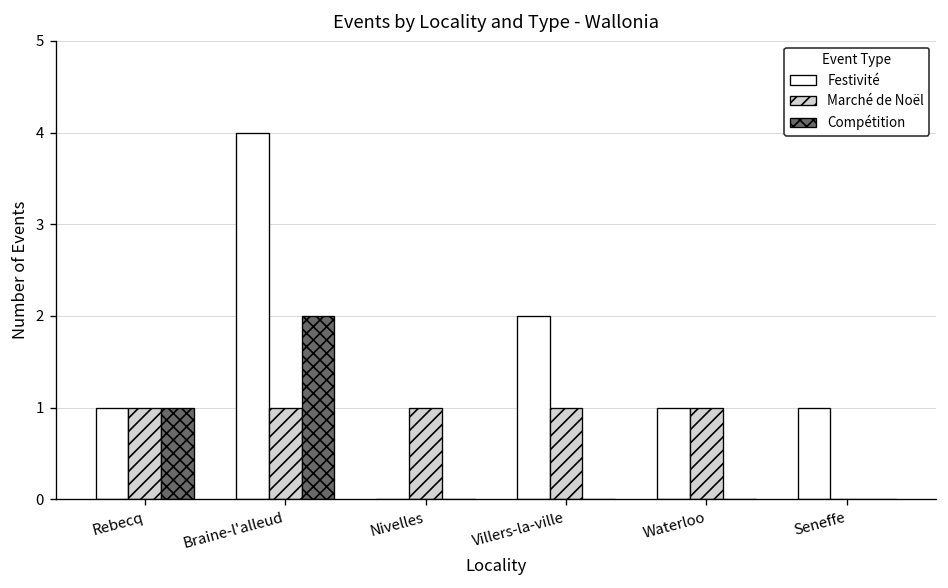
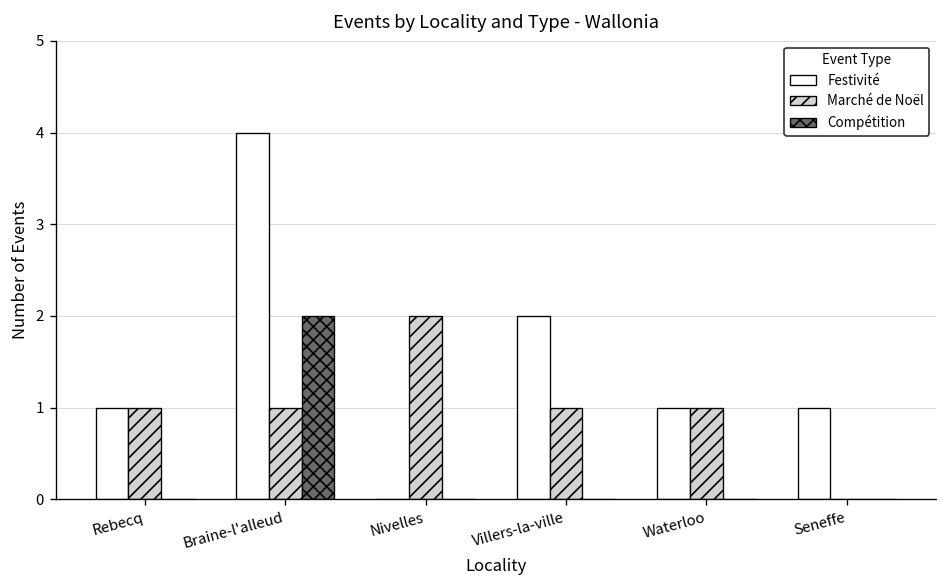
  {
    "Festivité": {
      "Rebecq": 1,
      "Braine-l'alleud": 4,
      "Nivelles": 0,
      "Villers-la-ville": 2,
      "Waterloo": 1,
      "Seneffe": 1
    },
    "Marché de Noël": {
      "Rebecq": 1,
      "Braine-l'alleud": 1,
-     "Nivelles": 1,
+     "Nivelles": 2,
      "Villers-la-ville": 1,
      "Waterloo": 1,
      "Seneffe": 0
    },
    "Compétition": {
-     "Rebecq": 1,
+     "Rebecq": 0,
      "Braine-l'alleud": 2,
      "Nivelles": 0,
      "Villers-la-ville": 0,
      "Waterloo": 0,
      "Seneffe": 0
    }
  }
